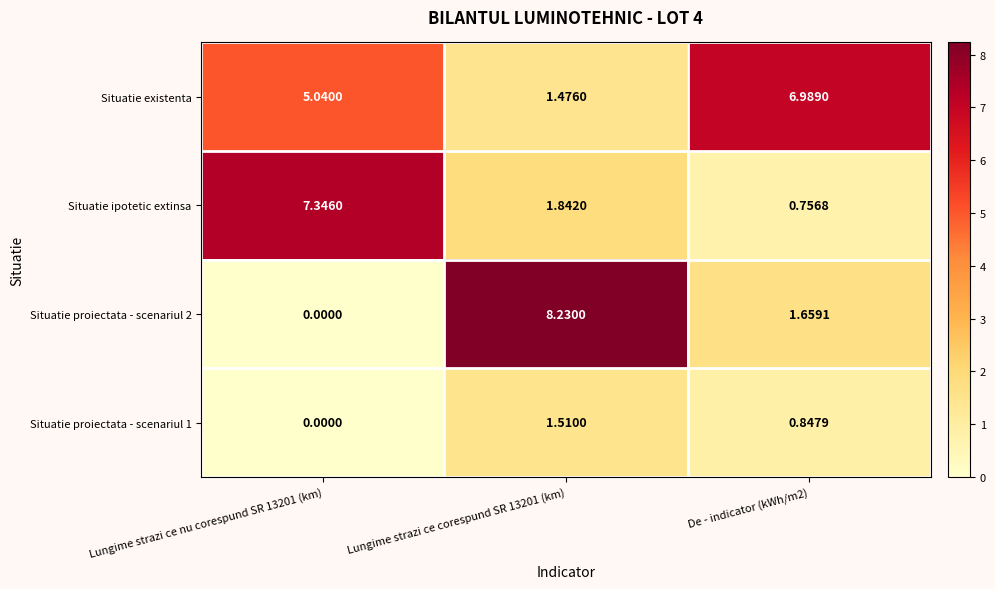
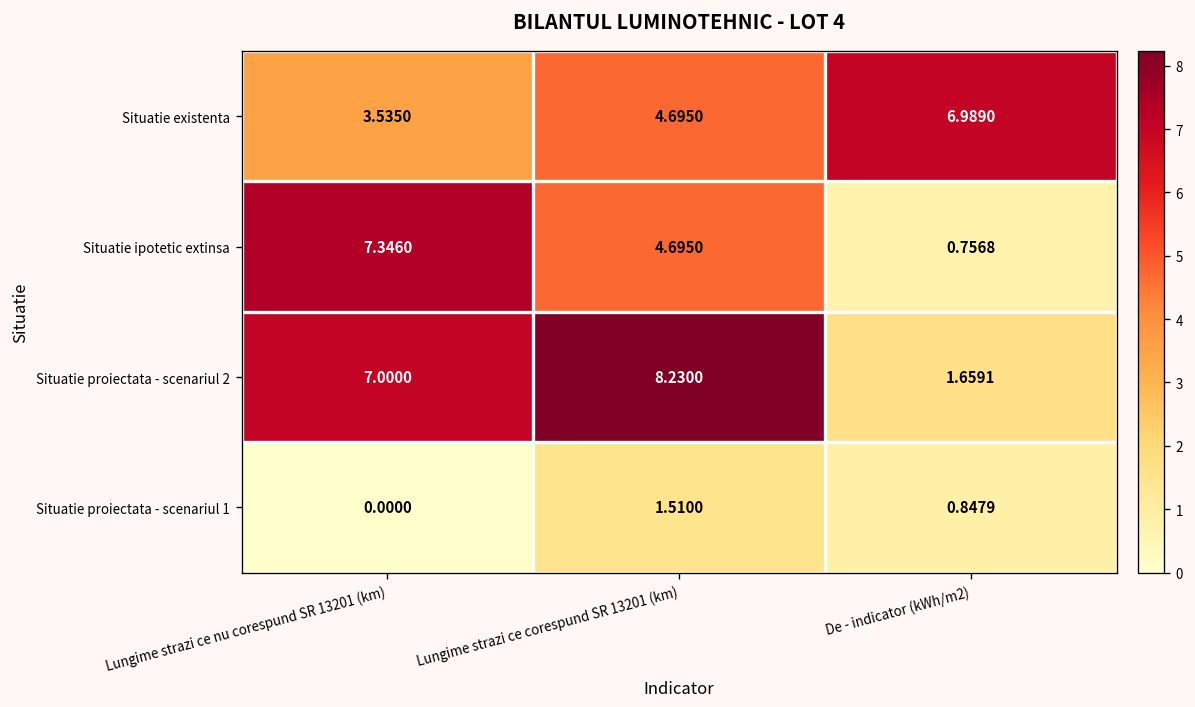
  {
    "Situatie existenta": {
-     "Lungime strazi ce nu corespund SR 13201 (km)": 5.0400,
-     "Lungime strazi ce corespund SR 13201 (km)": 1.4760,
+     "Lungime strazi ce nu corespund SR 13201 (km)": 3.5350,
+     "Lungime strazi ce corespund SR 13201 (km)": 4.6950,
      "De - indicator (kWh/m2)": 6.9890
    },
    "Situatie ipotetic extinsa": {
      "Lungime strazi ce nu corespund SR 13201 (km)": 7.3460,
-     "Lungime strazi ce corespund SR 13201 (km)": 1.8420,
+     "Lungime strazi ce corespund SR 13201 (km)": 4.6950,
      "De - indicator (kWh/m2)": 0.7568
    },
    "Situatie proiectata - scenariul 2": {
-     "Lungime strazi ce nu corespund SR 13201 (km)": 0.0000,
+     "Lungime strazi ce nu corespund SR 13201 (km)": 7.0000,
      "Lungime strazi ce corespund SR 13201 (km)": 8.2300,
      "De - indicator (kWh/m2)": 1.6591
    },
    "Situatie proiectata - scenariul 1": {
      "Lungime strazi ce nu corespund SR 13201 (km)": 0.0000,
      "Lungime strazi ce corespund SR 13201 (km)": 1.5100,
      "De - indicator (kWh/m2)": 0.8479
    }
  }
